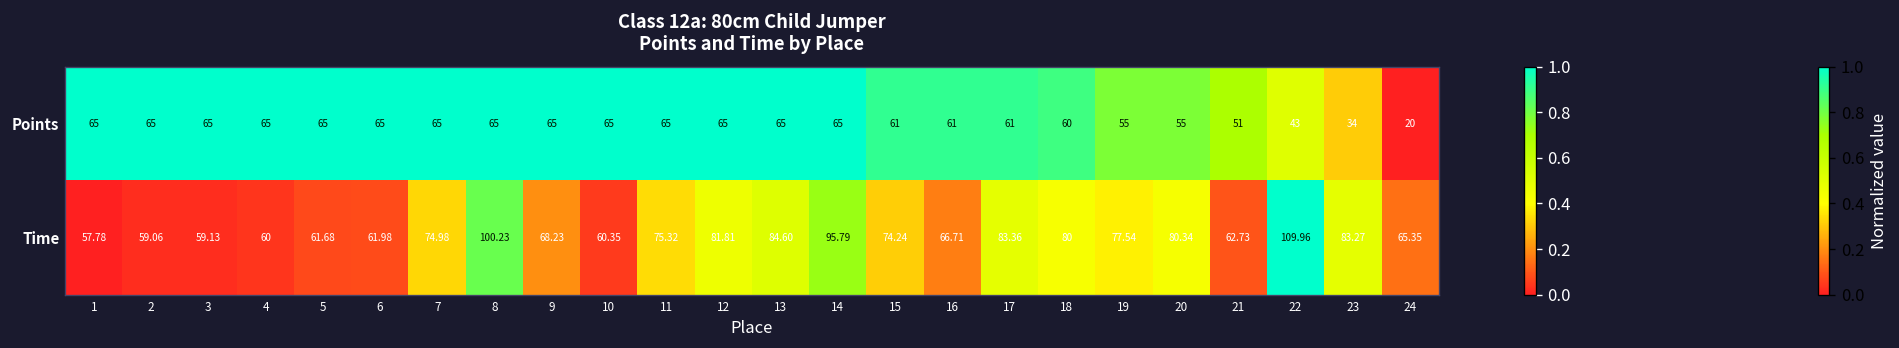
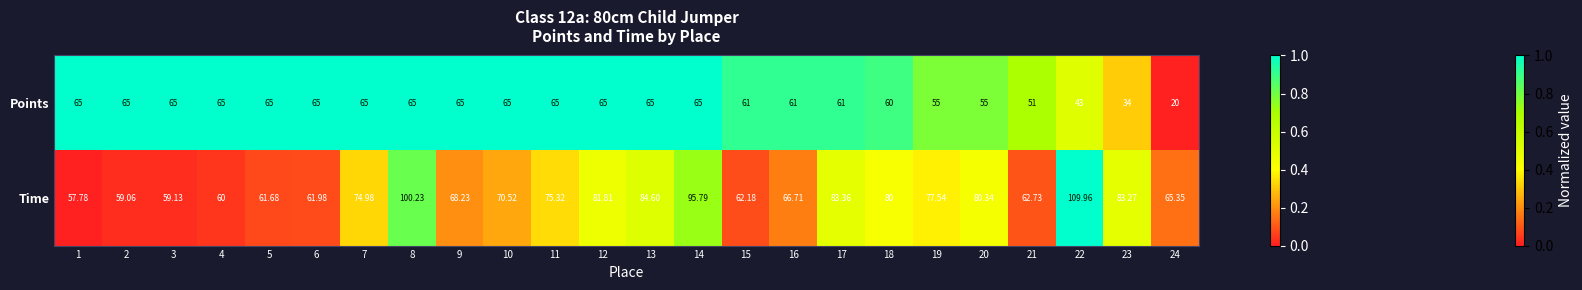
  {
    "Points": {
      "1": 65,
      "2": 65,
      "3": 65,
      "4": 65,
      "5": 65,
      "6": 65,
      "7": 65,
      "8": 65,
      "9": 65,
      "10": 65,
      "11": 65,
      "12": 65,
      "13": 65,
      "14": 65,
      "15": 61,
      "16": 61,
      "17": 61,
      "18": 60,
      "19": 55,
      "20": 55,
      "21": 51,
      "22": 43,
      "23": 34,
      "24": 20
    },
    "Time": {
      "1": 57.78,
      "2": 59.06,
      "3": 59.13,
      "4": 60,
      "5": 61.68,
      "6": 61.98,
      "7": 74.98,
      "8": 100.23,
      "9": 68.23,
-     "10": 60.35,
+     "10": 70.52,
      "11": 75.32,
      "12": 81.81,
      "13": 84.60,
      "14": 95.79,
-     "15": 74.24,
+     "15": 62.18,
      "16": 66.71,
      "17": 83.36,
      "18": 80,
      "19": 77.54,
      "20": 80.34,
      "21": 62.73,
      "22": 109.96,
      "23": 83.27,
      "24": 65.35
    }
  }
